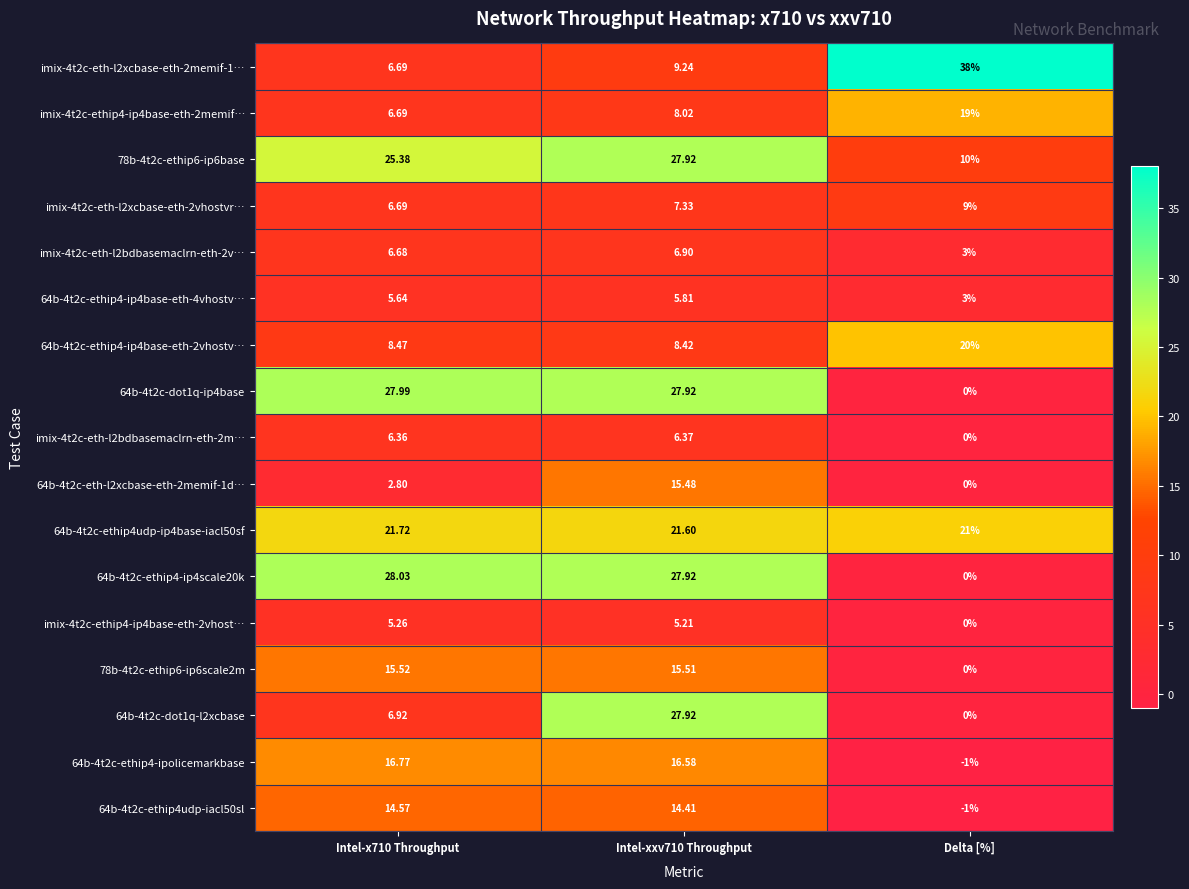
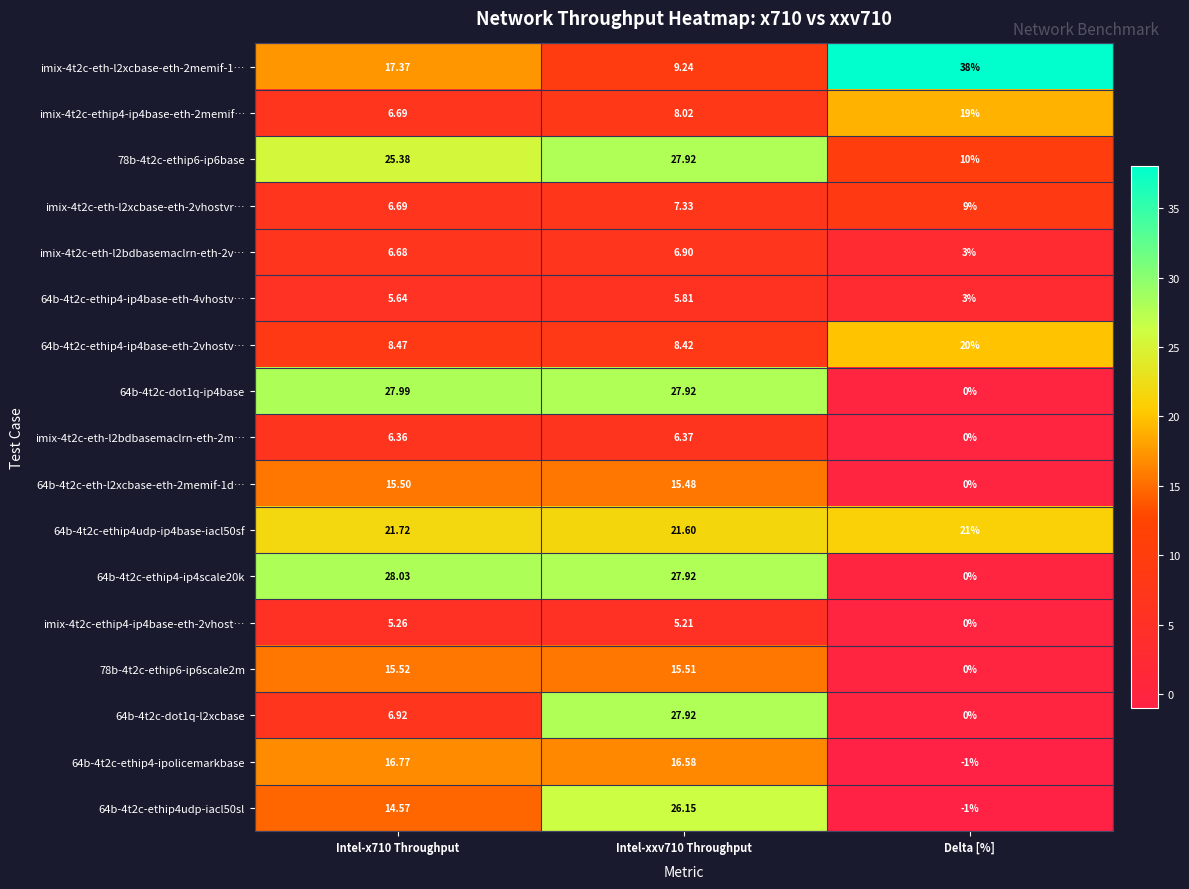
  {
    "imix-4t2c-eth-l2xcbase-eth-2memif-1…": {
-     "Intel-x710 Throughput": "6.69",
+     "Intel-x710 Throughput": "17.37",
      "Intel-xxv710 Throughput": "9.24",
      "Delta [%]": "38%"
    },
    "imix-4t2c-ethip4-ip4base-eth-2memif…": {
      "Intel-x710 Throughput": "6.69",
      "Intel-xxv710 Throughput": "8.02",
      "Delta [%]": "19%"
    },
    "78b-4t2c-ethip6-ip6base": {
      "Intel-x710 Throughput": "25.38",
      "Intel-xxv710 Throughput": "27.92",
      "Delta [%]": "10%"
    },
    "imix-4t2c-eth-l2xcbase-eth-2vhostvr…": {
      "Intel-x710 Throughput": "6.69",
      "Intel-xxv710 Throughput": "7.33",
      "Delta [%]": "9%"
    },
    "imix-4t2c-eth-l2bdbasemaclrn-eth-2v…": {
      "Intel-x710 Throughput": "6.68",
      "Intel-xxv710 Throughput": "6.90",
      "Delta [%]": "3%"
    },
    "64b-4t2c-ethip4-ip4base-eth-4vhostv…": {
      "Intel-x710 Throughput": "5.64",
      "Intel-xxv710 Throughput": "5.81",
      "Delta [%]": "3%"
    },
    "64b-4t2c-ethip4-ip4base-eth-2vhostv…": {
      "Intel-x710 Throughput": "8.47",
      "Intel-xxv710 Throughput": "8.42",
      "Delta [%]": "20%"
    },
    "64b-4t2c-dot1q-ip4base": {
      "Intel-x710 Throughput": "27.99",
      "Intel-xxv710 Throughput": "27.92",
      "Delta [%]": "0%"
    },
    "imix-4t2c-eth-l2bdbasemaclrn-eth-2m…": {
      "Intel-x710 Throughput": "6.36",
      "Intel-xxv710 Throughput": "6.37",
      "Delta [%]": "0%"
    },
    "64b-4t2c-eth-l2xcbase-eth-2memif-1d…": {
-     "Intel-x710 Throughput": "2.80",
+     "Intel-x710 Throughput": "15.50",
      "Intel-xxv710 Throughput": "15.48",
      "Delta [%]": "0%"
    },
    "64b-4t2c-ethip4udp-ip4base-iacl50sf": {
      "Intel-x710 Throughput": "21.72",
      "Intel-xxv710 Throughput": "21.60",
      "Delta [%]": "21%"
    },
    "64b-4t2c-ethip4-ip4scale20k": {
      "Intel-x710 Throughput": "28.03",
      "Intel-xxv710 Throughput": "27.92",
      "Delta [%]": "0%"
    },
    "imix-4t2c-ethip4-ip4base-eth-2vhost…": {
      "Intel-x710 Throughput": "5.26",
      "Intel-xxv710 Throughput": "5.21",
      "Delta [%]": "0%"
    },
    "78b-4t2c-ethip6-ip6scale2m": {
      "Intel-x710 Throughput": "15.52",
      "Intel-xxv710 Throughput": "15.51",
      "Delta [%]": "0%"
    },
    "64b-4t2c-dot1q-l2xcbase": {
      "Intel-x710 Throughput": "6.92",
      "Intel-xxv710 Throughput": "27.92",
      "Delta [%]": "0%"
    },
    "64b-4t2c-ethip4-ipolicemarkbase": {
      "Intel-x710 Throughput": "16.77",
      "Intel-xxv710 Throughput": "16.58",
      "Delta [%]": "-1%"
    },
    "64b-4t2c-ethip4udp-iacl50sl": {
      "Intel-x710 Throughput": "14.57",
-     "Intel-xxv710 Throughput": "14.41",
+     "Intel-xxv710 Throughput": "26.15",
      "Delta [%]": "-1%"
    }
  }
